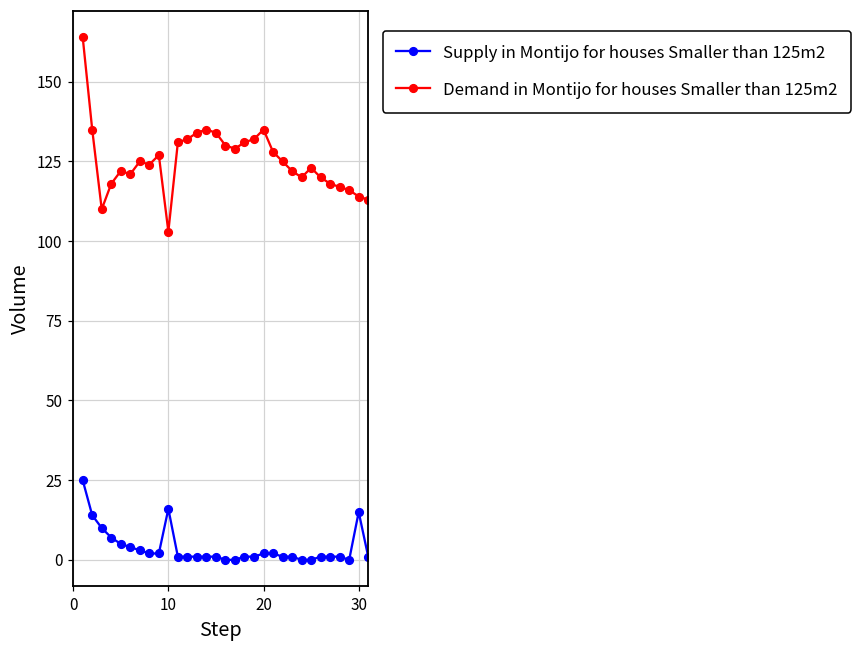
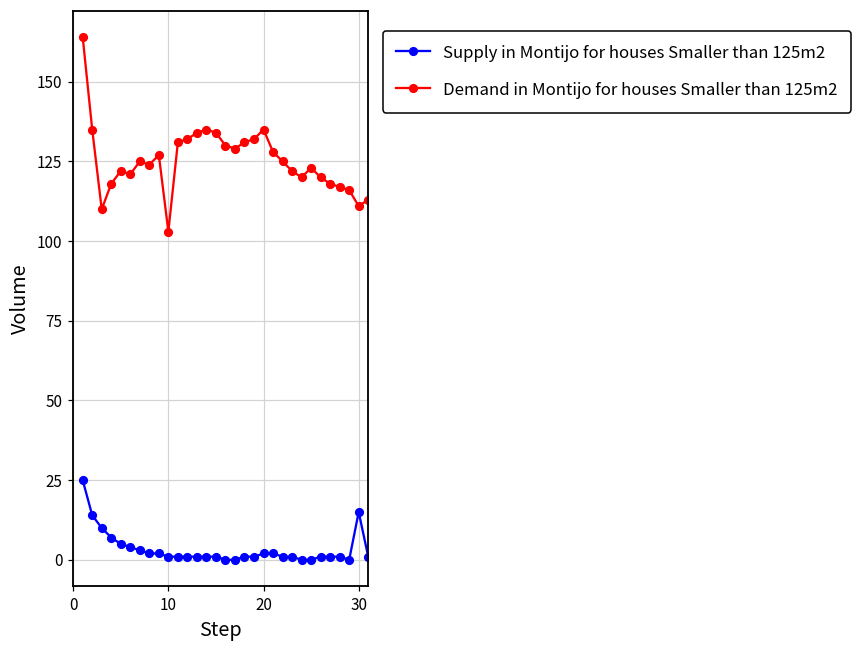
  {
    "Supply in Montijo for houses Smaller than 125m2": {
-     "10": 16,
+     "10": 1,
      "20": 2,
      "30": 15
    },
    "Demand in Montijo for houses Smaller than 125m2": {
      "10": 103,
      "20": 135,
-     "30": 114
+     "30": 111
    }
  }
